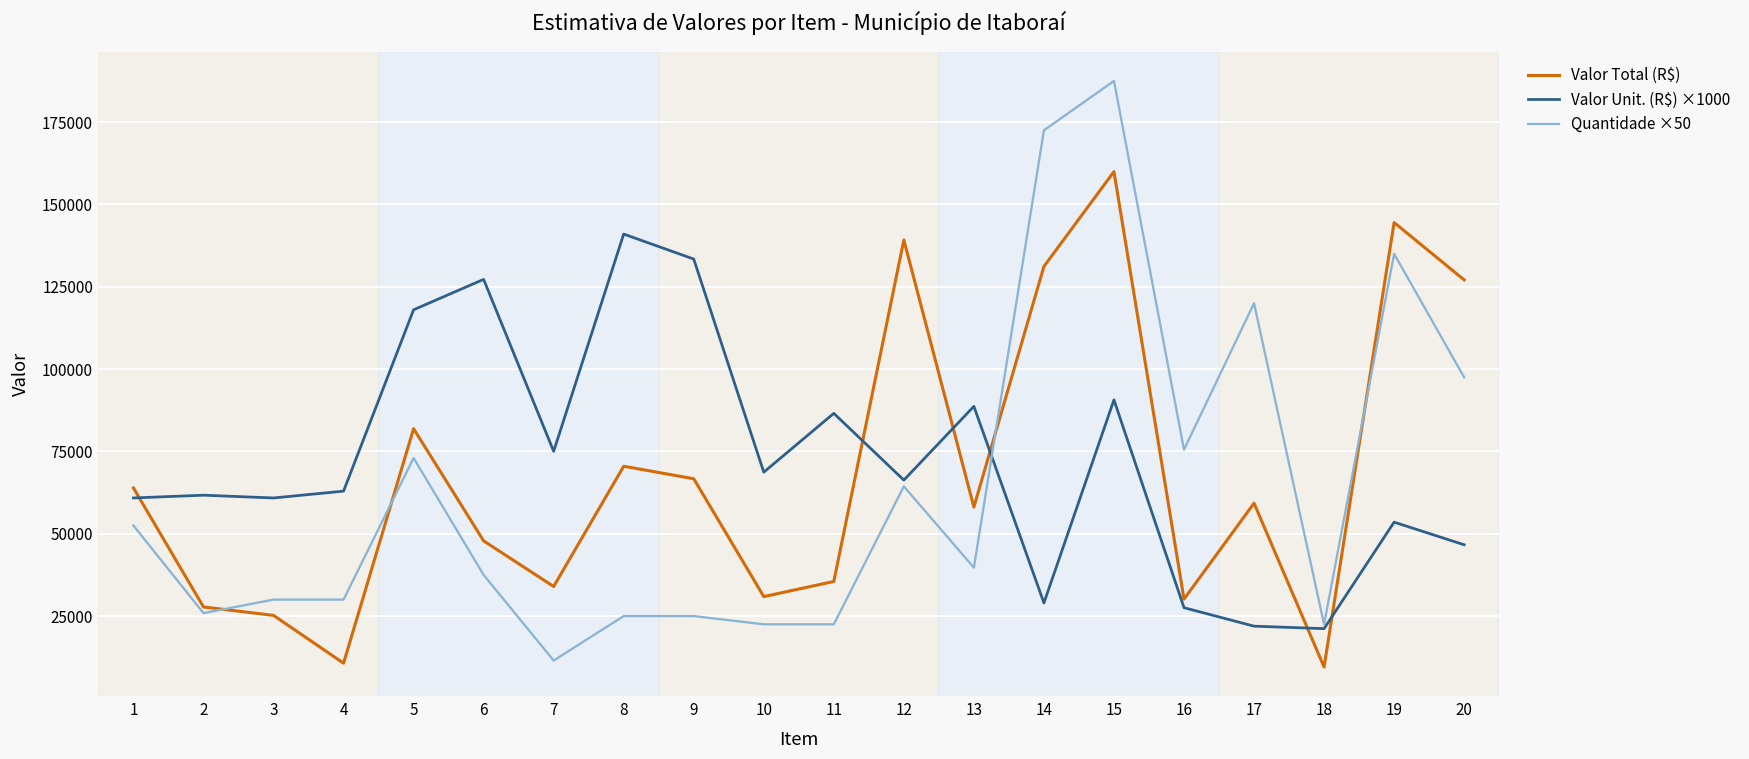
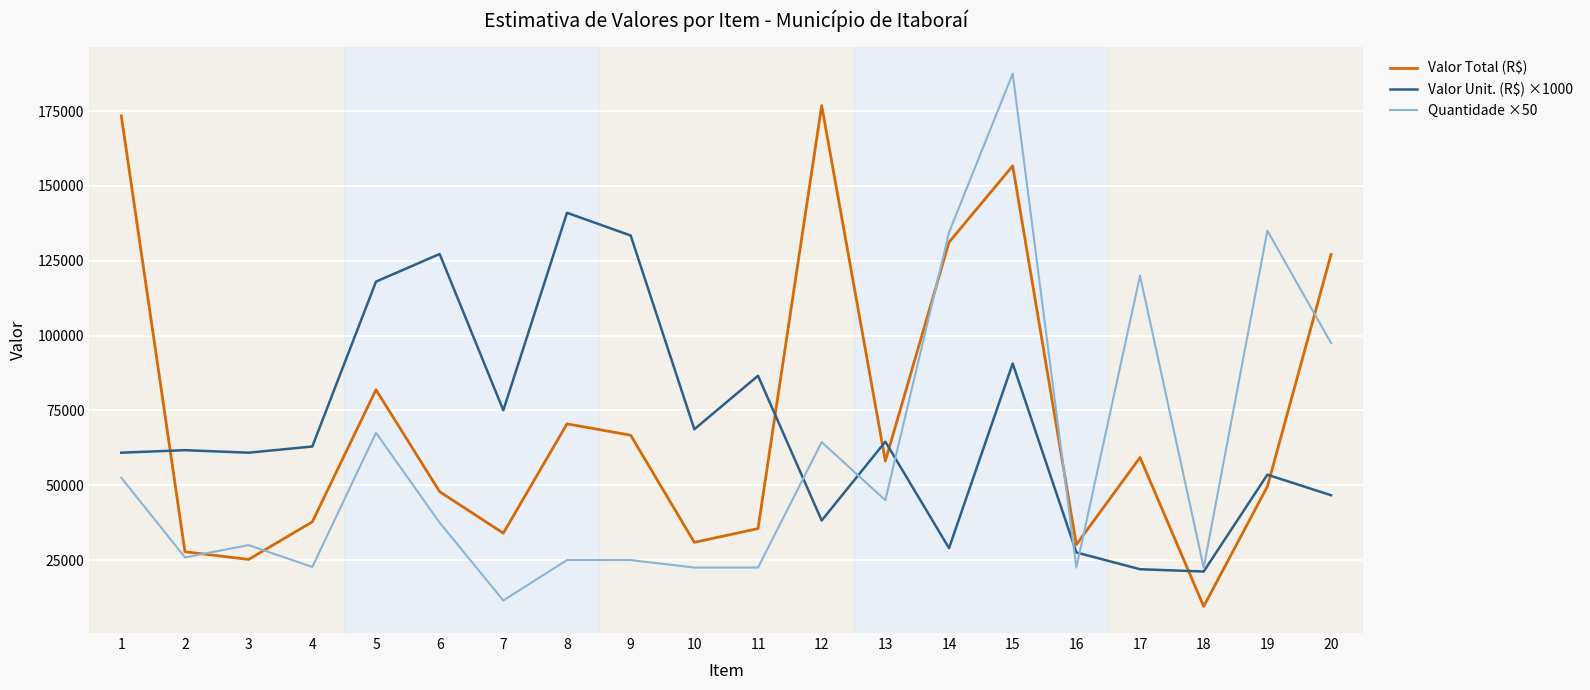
  {
    "Valor Total (R$)": {
-     "1": 64000,
+     "1": 173000,
      "2": 28000,
      "3": 25000,
-     "4": 11000,
+     "4": 38000,
      "5": 82000,
      "6": 48000,
      "7": 34000,
      "8": 71000,
      "9": 67000,
      "10": 31000,
      "11": 36000,
-     "12": 139000,
+     "12": 177000,
      "13": 58000,
      "14": 131000,
-     "15": 160000,
+     "15": 157000,
      "16": 30000,
      "17": 59000,
      "18": 10000,
-     "19": 145000,
+     "19": 50000,
      "20": 127000
    },
    "Valor Unit. (R$) ×1000": {
      "1": 61000,
      "2": 62000,
      "3": 61000,
      "4": 63000,
      "5": 118000,
      "6": 127000,
      "7": 75000,
      "8": 141000,
      "9": 133000,
      "10": 69000,
      "11": 87000,
-     "12": 66000,
-     "13": 89000,
+     "12": 38000,
+     "13": 65000,
      "14": 29000,
      "15": 91000,
      "16": 28000,
      "17": 22000,
      "18": 21000,
      "19": 54000,
      "20": 47000
    },
    "Quantidade ×50": {
      "1": 53000,
      "2": 26000,
      "3": 30000,
-     "4": 30000,
-     "5": 73000,
+     "4": 23000,
+     "5": 68000,
      "6": 38000,
      "7": 12000,
      "8": 25000,
      "9": 25000,
      "10": 23000,
      "11": 23000,
      "12": 64000,
-     "13": 40000,
-     "14": 173000,
+     "13": 45000,
+     "14": 134000,
      "15": 188000,
-     "16": 76000,
+     "16": 23000,
      "17": 120000,
      "18": 23000,
      "19": 135000,
      "20": 98000
    }
  }
